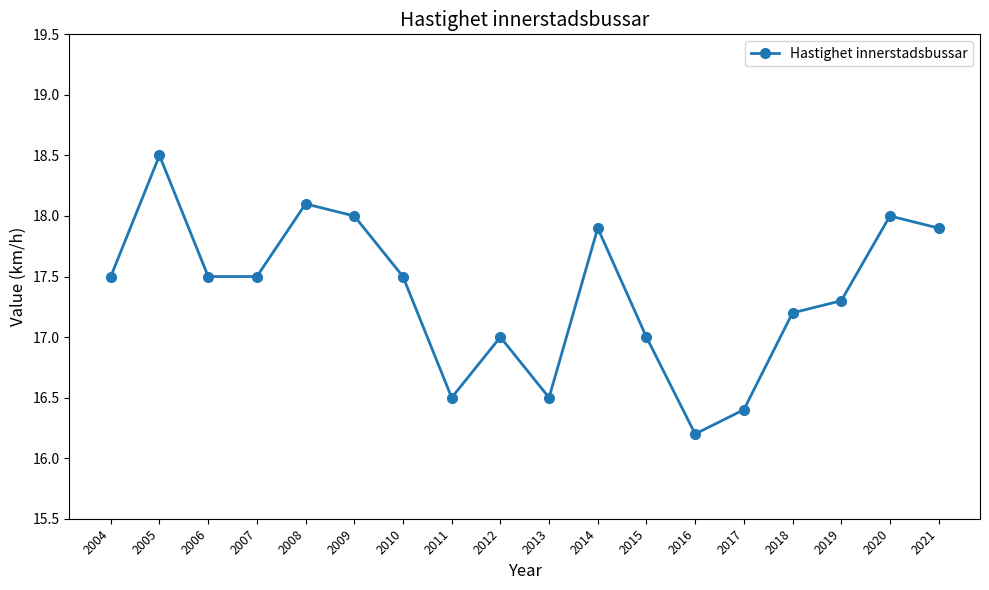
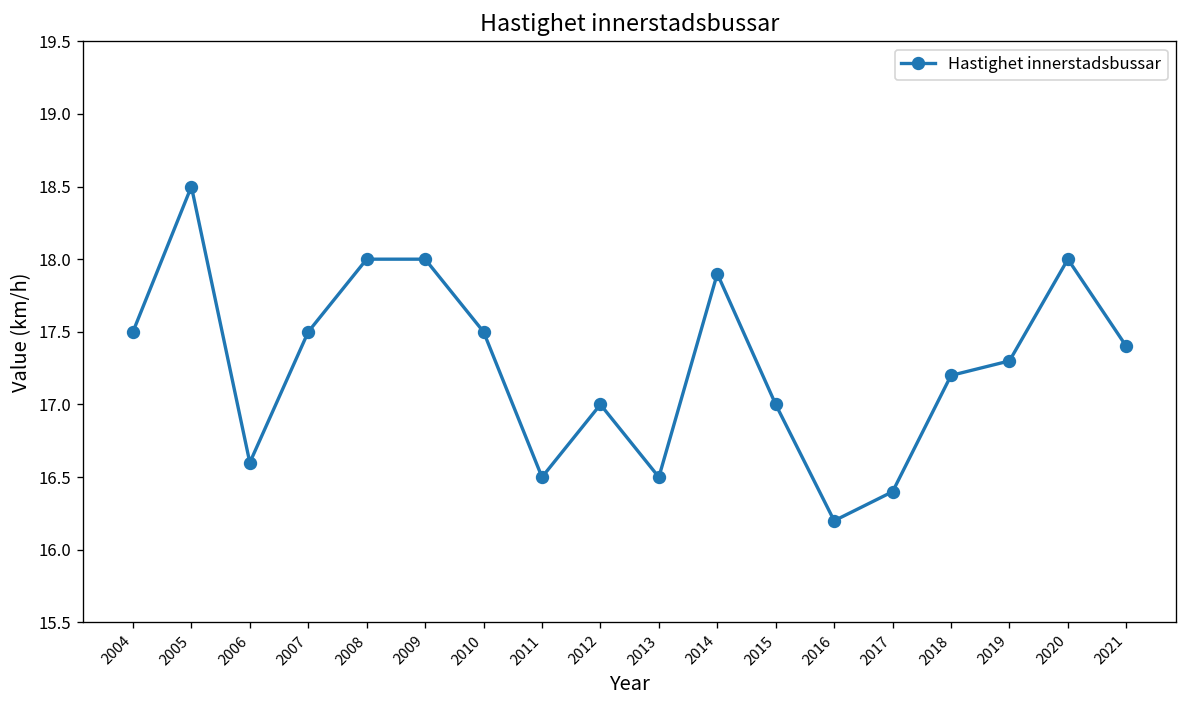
  {
    "2004": 17.5,
    "2005": 18.5,
-   "2006": 17.5,
+   "2006": 16.6,
    "2007": 17.5,
-   "2008": 18.1,
+   "2008": 18.0,
    "2009": 18.0,
    "2010": 17.5,
    "2011": 16.5,
    "2012": 17.0,
    "2013": 16.5,
    "2014": 17.9,
    "2015": 17.0,
    "2016": 16.2,
    "2017": 16.4,
    "2018": 17.2,
    "2019": 17.3,
    "2020": 18.0,
-   "2021": 17.9
+   "2021": 17.4
  }
